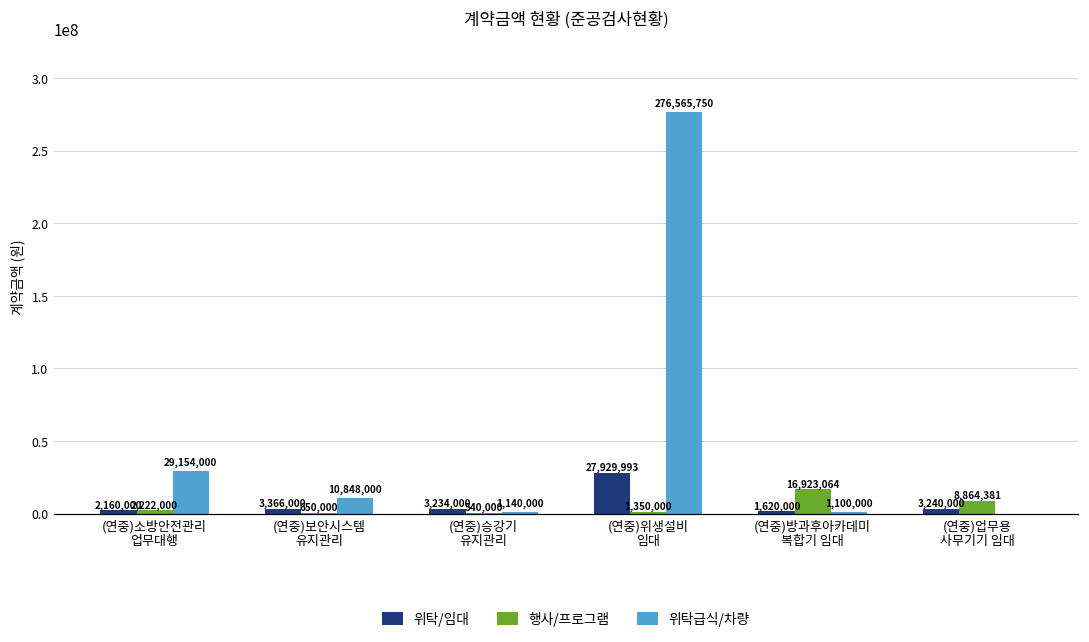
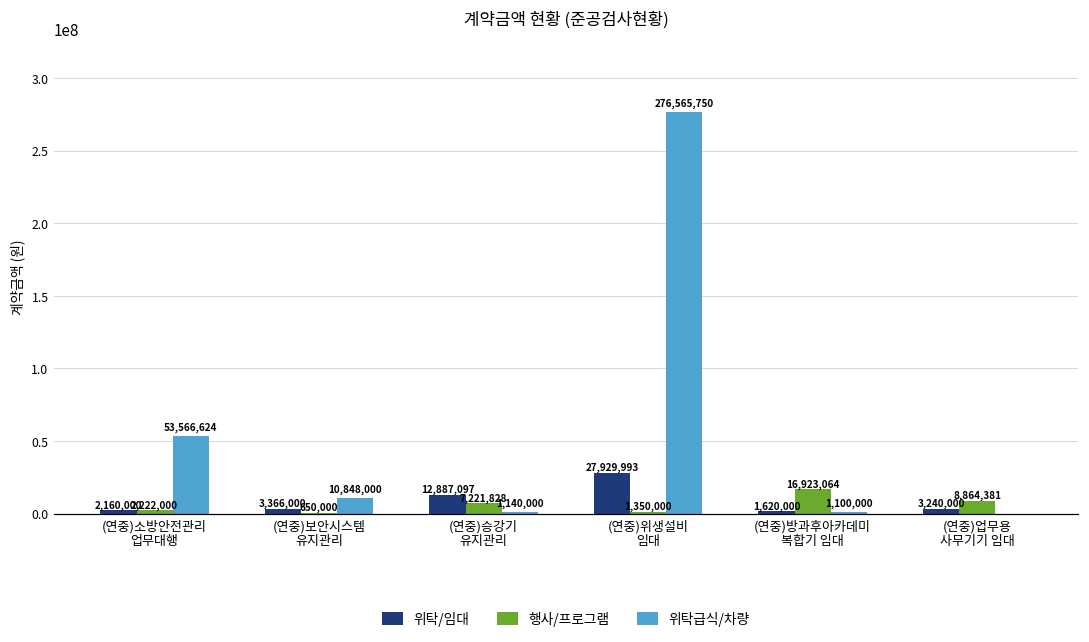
  {
    "위탁/임대": {
      "(연중)보안시스템 유지관리": "3,366,000",
-     "(연중)승강기 유지관리": "3,234,000",
+     "(연중)승강기 유지관리": "12,887,097",
      "(연중)위생설비 임대": "27,929,993",
      "(연중)방과후아카데미 복합기 임대": "1,620,000",
      "(연중)업무용 사무기기 임대": "3,240,000"
    },
    "행사/프로그램": {
      "(연중)보안시스템 유지관리": "650,000",
-     "(연중)승강기 유지관리": "540,000",
+     "(연중)승강기 유지관리": "7,221,828",
      "(연중)위생설비 임대": "1,350,000",
      "(연중)방과후아카데미 복합기 임대": "16,923,064",
      "(연중)업무용 사무기기 임대": "8,864,381"
    },
    "위탁급식/차량": {
-     "(연중)소방안전관리 업무대행": "29,154,000",
+     "(연중)소방안전관리 업무대행": "53,566,624",
      "(연중)보안시스템 유지관리": "10,848,000",
      "(연중)승강기 유지관리": "1,140,000",
      "(연중)위생설비 임대": "276,565,750",
      "(연중)방과후아카데미 복합기 임대": "1,100,000"
    }
  }
